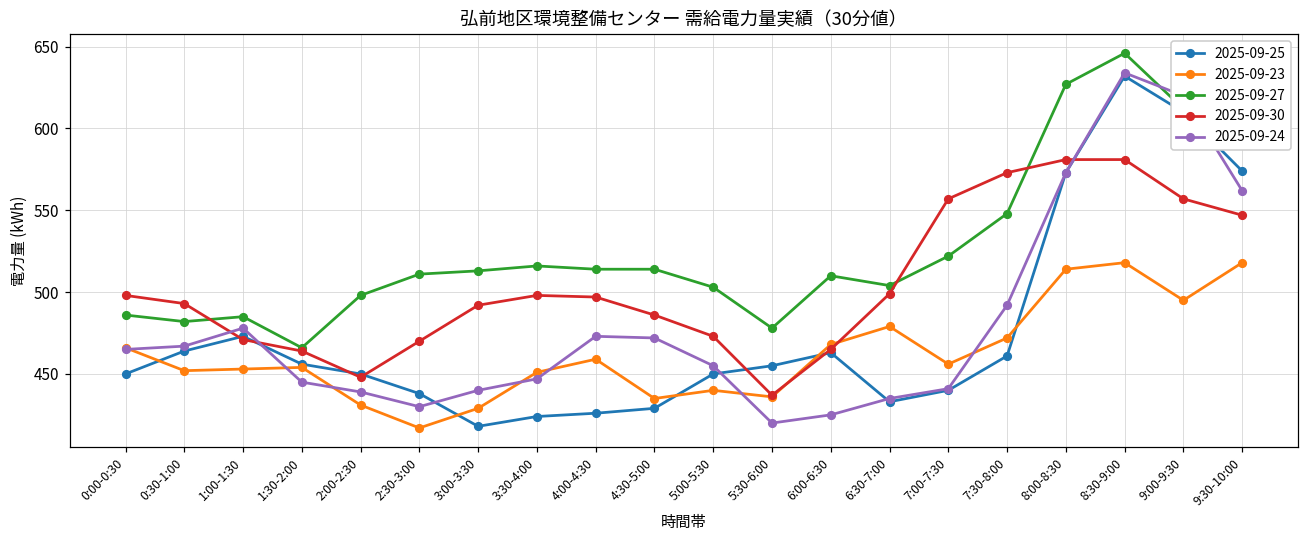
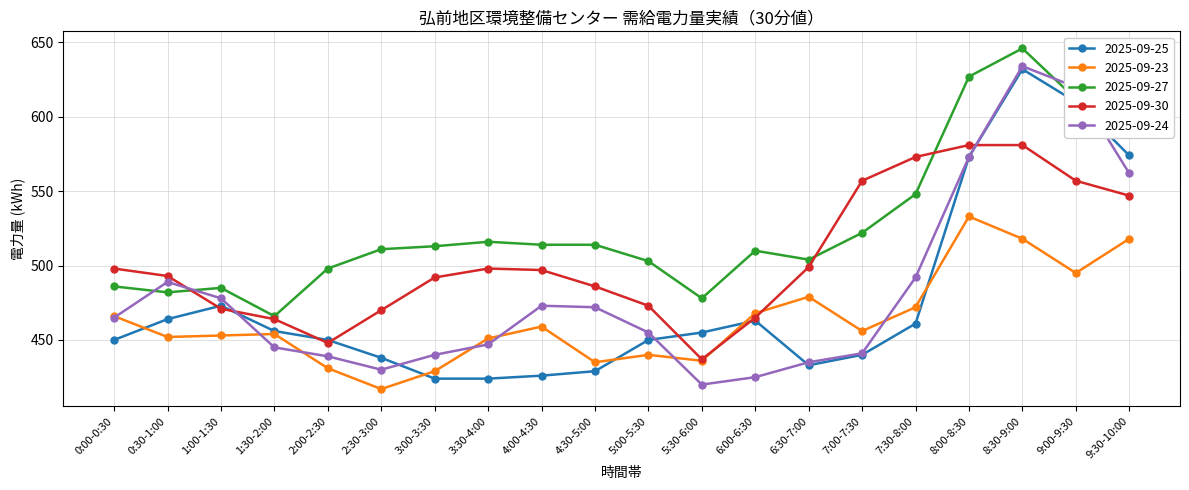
  {
    "2025-09-25": {
      "0:00-0:30": 450,
      "0:30-1:00": 464,
      "1:00-1:30": 473,
      "1:30-2:00": 456,
      "2:00-2:30": 450,
      "2:30-3:00": 438,
-     "3:00-3:30": 418,
+     "3:00-3:30": 424,
      "3:30-4:00": 424,
      "4:00-4:30": 426,
      "4:30-5:00": 429,
      "5:00-5:30": 450,
      "5:30-6:00": 455,
      "6:00-6:30": 463,
      "6:30-7:00": 433,
      "7:30-8:00": 461,
      "8:30-9:00": 632,
      "9:30-10:00": 574
    },
    "2025-09-23": {
      "0:30-1:00": 452,
      "1:00-1:30": 453,
      "1:30-2:00": 454,
      "2:00-2:30": 431,
      "2:30-3:00": 417,
      "3:00-3:30": 429,
      "3:30-4:00": 451,
      "4:00-4:30": 459,
      "4:30-5:00": 435,
      "5:00-5:30": 440,
      "6:00-6:30": 468,
      "6:30-7:00": 479,
      "7:00-7:30": 456,
      "7:30-8:00": 472,
-     "8:00-8:30": 514,
+     "8:00-8:30": 533,
      "8:30-9:00": 518,
      "9:00-9:30": 495,
      "9:30-10:00": 518
    },
    "2025-09-27": {
      "0:00-0:30": 486,
      "0:30-1:00": 482,
      "1:00-1:30": 485,
      "1:30-2:00": 466,
      "2:00-2:30": 498,
      "2:30-3:00": 511,
      "3:00-3:30": 513,
      "3:30-4:00": 516,
      "4:00-4:30": 514,
      "4:30-5:00": 514,
      "5:00-5:30": 503,
      "5:30-6:00": 478,
      "6:00-6:30": 510,
      "6:30-7:00": 504,
      "7:00-7:30": 522,
      "7:30-8:00": 548,
      "8:00-8:30": 627,
      "8:30-9:00": 646
    },
    "2025-09-30": {
      "0:00-0:30": 498,
      "0:30-1:00": 493,
      "1:00-1:30": 471,
      "1:30-2:00": 464,
      "2:00-2:30": 448,
      "2:30-3:00": 470,
      "3:00-3:30": 492,
      "3:30-4:00": 498,
      "4:00-4:30": 497,
      "4:30-5:00": 486,
      "5:00-5:30": 473,
      "6:00-6:30": 465,
      "6:30-7:00": 499,
      "7:00-7:30": 557,
      "7:30-8:00": 573,
      "8:00-8:30": 581,
      "8:30-9:00": 581,
      "9:00-9:30": 557,
      "9:30-10:00": 547
    },
    "2025-09-24": {
-     "0:30-1:00": 467,
+     "0:30-1:00": 489,
      "1:00-1:30": 478,
      "1:30-2:00": 445,
      "2:00-2:30": 439,
      "2:30-3:00": 430,
      "3:00-3:30": 440,
      "3:30-4:00": 447,
      "4:00-4:30": 473,
      "4:30-5:00": 472,
      "5:00-5:30": 455,
      "5:30-6:00": 420,
      "6:00-6:30": 425,
      "6:30-7:00": 435,
      "7:30-8:00": 492,
      "8:30-9:00": 634,
      "9:30-10:00": 562
    }
  }
